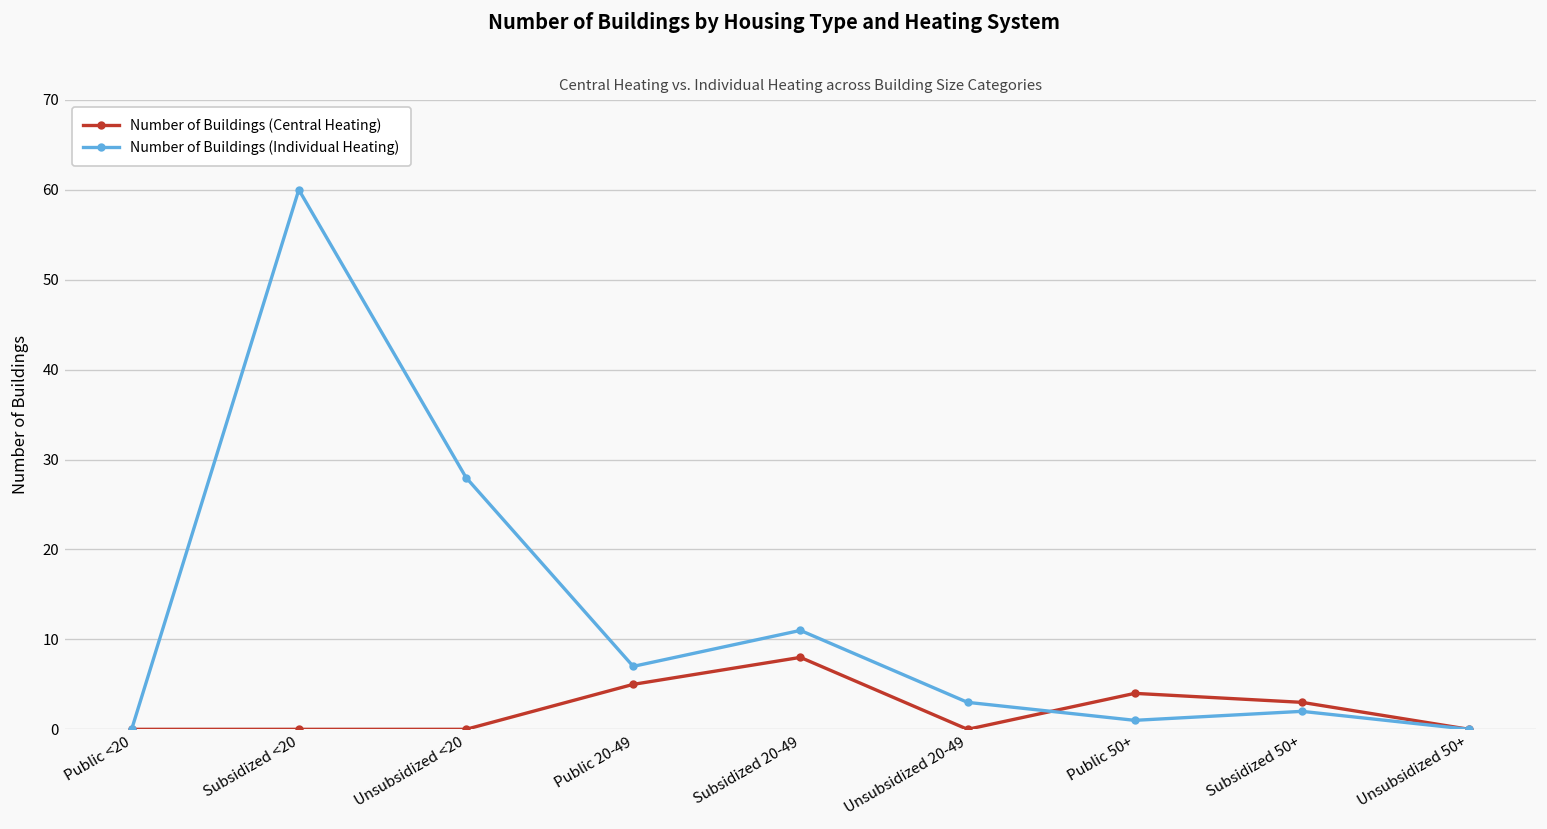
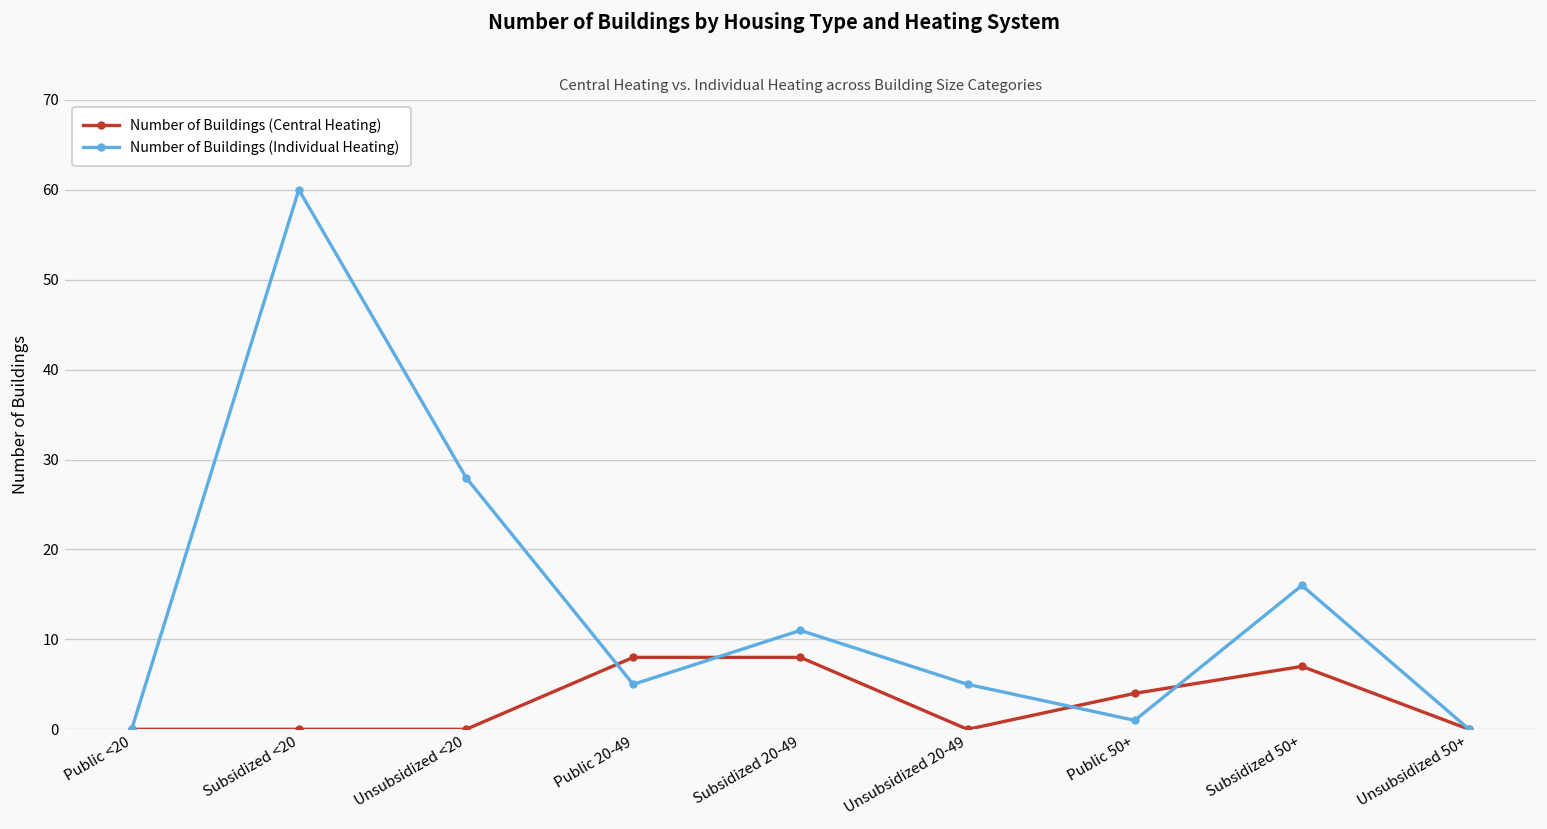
  {
    "Number of Buildings (Central Heating)": {
      "Subsidized <20": 0,
      "Unsubsidized <20": 0,
-     "Public 20-49": 5,
+     "Public 20-49": 8,
      "Subsidized 20-49": 8,
      "Unsubsidized 20-49": 0,
      "Public 50+": 4,
-     "Subsidized 50+": 3
+     "Subsidized 50+": 7
    },
    "Number of Buildings (Individual Heating)": {
      "Subsidized <20": 60,
      "Unsubsidized <20": 28,
-     "Public 20-49": 7,
+     "Public 20-49": 5,
      "Subsidized 20-49": 11,
-     "Unsubsidized 20-49": 3,
+     "Unsubsidized 20-49": 5,
      "Public 50+": 1,
-     "Subsidized 50+": 2
+     "Subsidized 50+": 16
    }
  }
